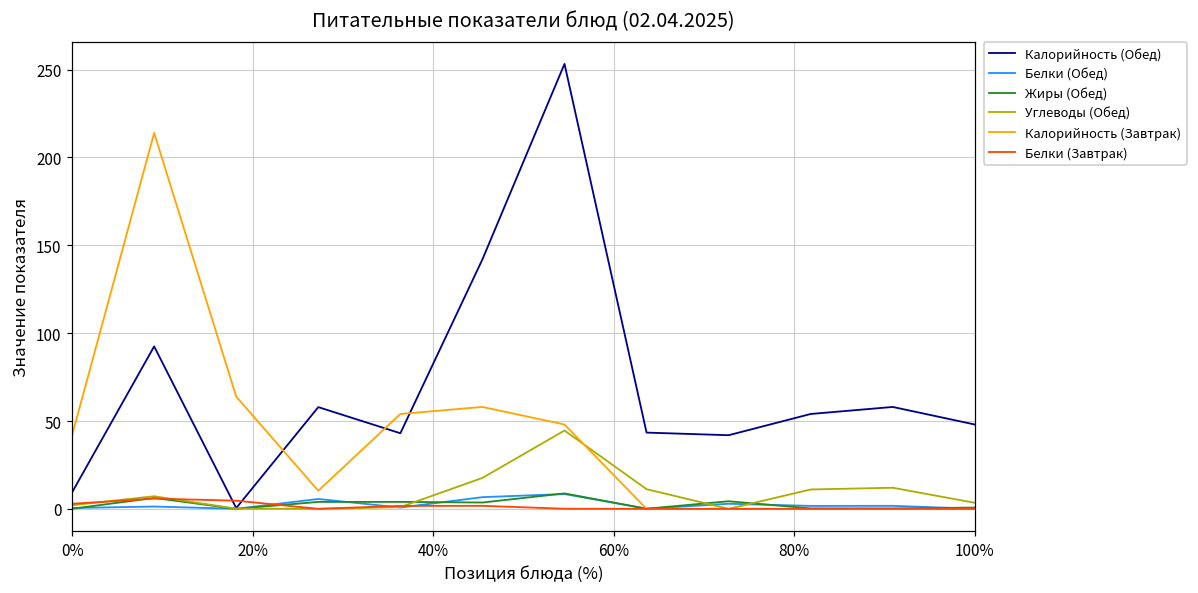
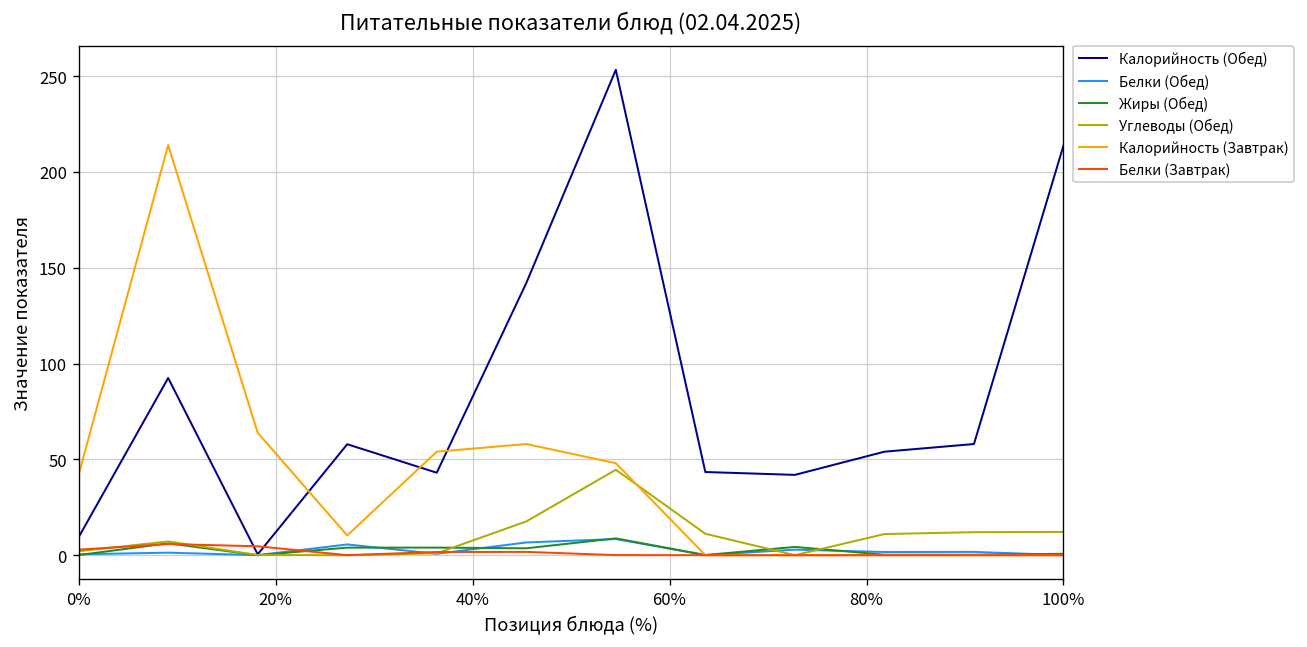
  {
    "Калорийность (Обед)": {
      "0%": 9,
-     "100%": 48
+     "100%": 214
    },
    "Углеводы (Обед)": {
-     "100%": 3
+     "100%": 12
    },
    "Калорийность (Завтрак)": {
      "0%": 42
    }
  }
